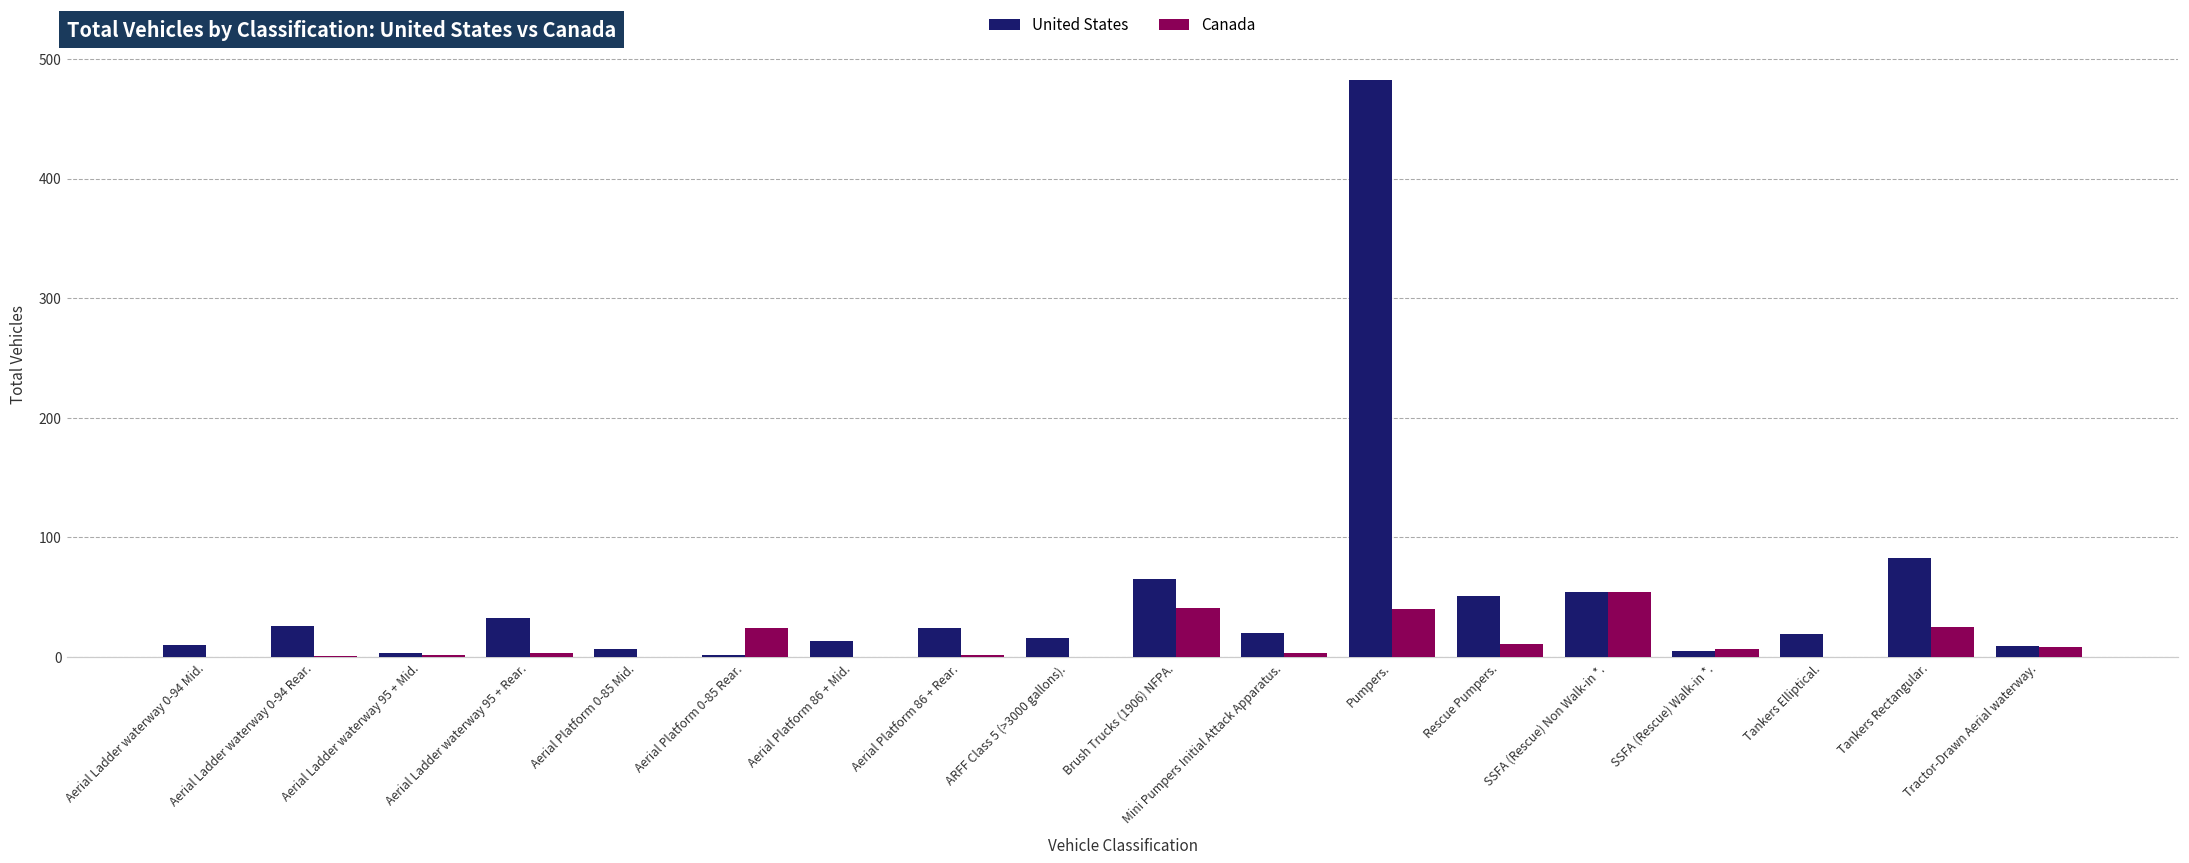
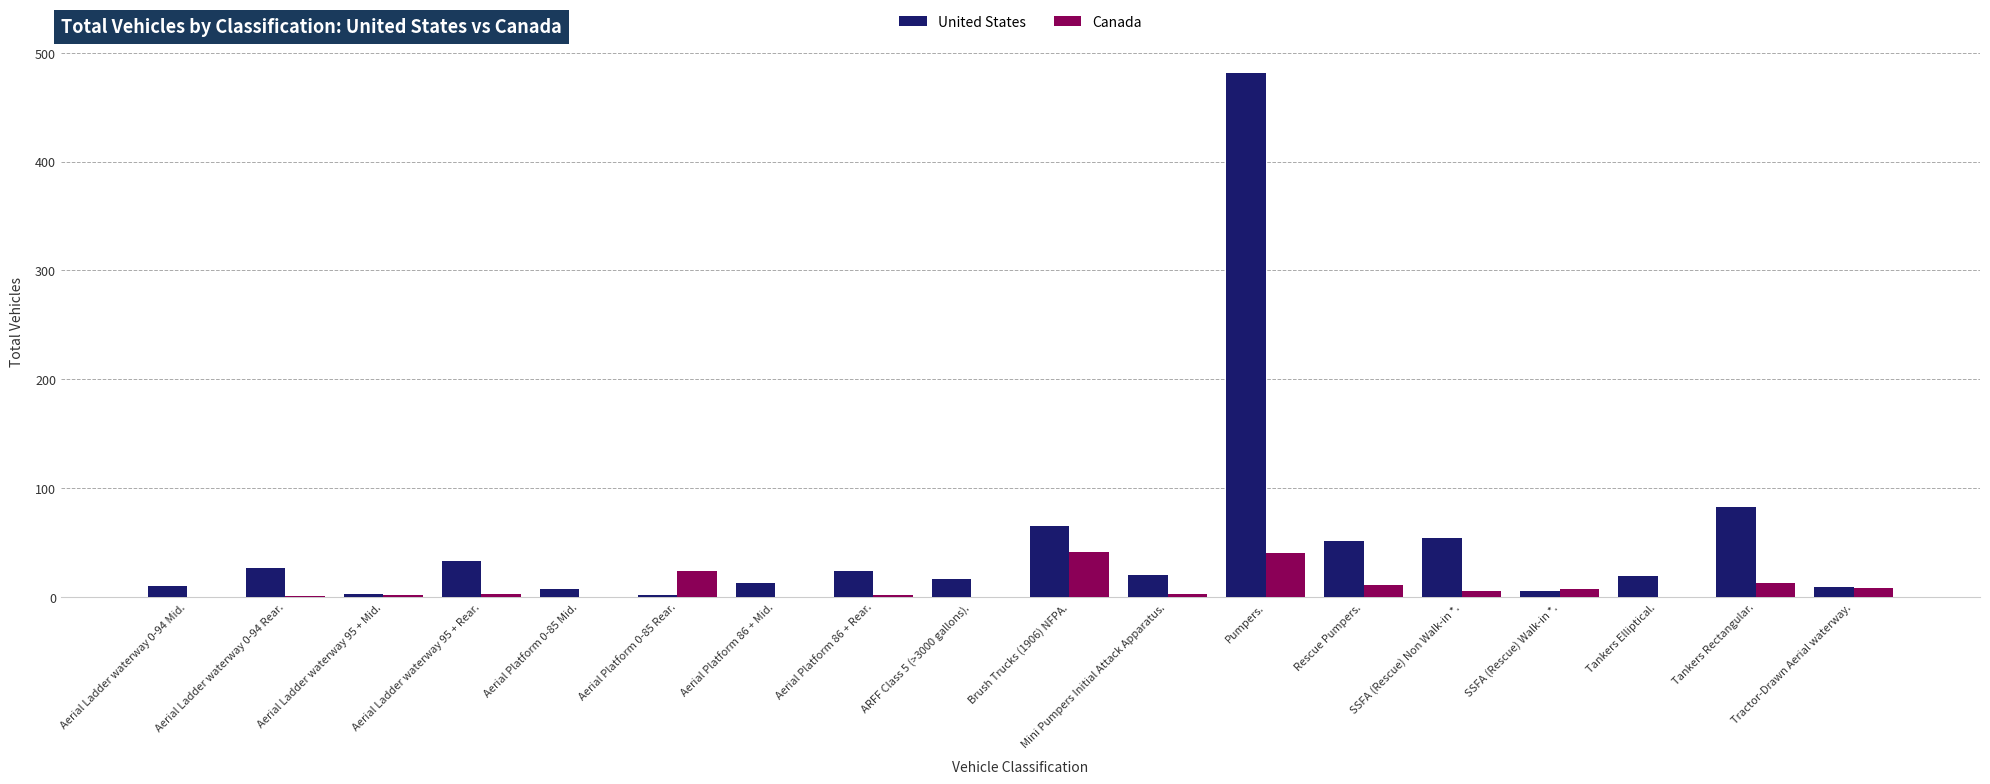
  {
    "United States": {
      "Aerial Ladder waterway 0-94 Mid.": 10,
      "Aerial Ladder waterway 0-94 Rear.": 26,
      "Aerial Ladder waterway 95 + Mid.": 3,
      "Aerial Ladder waterway 95 + Rear.": 33,
      "Aerial Platform 0-85 Mid.": 7,
      "Aerial Platform 86 + Mid.": 13,
      "Aerial Platform 86 + Rear.": 24,
      "ARFF Class 5 (>3000 gallons).": 16,
      "Brush Trucks (1906) NFPA.": 65,
      "Mini Pumpers Initial Attack Apparatus.": 20,
      "Pumpers.": 482,
      "Rescue Pumpers.": 51,
      "SSFA (Rescue) Non Walk-in *.": 54,
      "SSFA (Rescue) Walk-in *.": 5,
      "Tankers Elliptical.": 19,
      "Tankers Rectangular.": 83,
      "Tractor-Drawn Aerial waterway.": 9
    },
    "Canada": {
      "Aerial Ladder waterway 0-94 Mid.": 0,
      "Aerial Ladder waterway 95 + Rear.": 3,
      "Aerial Platform 0-85 Mid.": 0,
      "Aerial Platform 0-85 Rear.": 24,
      "Aerial Platform 86 + Mid.": 0,
      "ARFF Class 5 (>3000 gallons).": 0,
      "Brush Trucks (1906) NFPA.": 41,
      "Mini Pumpers Initial Attack Apparatus.": 3,
      "Pumpers.": 40,
      "Rescue Pumpers.": 11,
-     "SSFA (Rescue) Non Walk-in *.": 54,
+     "SSFA (Rescue) Non Walk-in *.": 5,
      "SSFA (Rescue) Walk-in *.": 7,
      "Tankers Elliptical.": 0,
-     "Tankers Rectangular.": 25,
+     "Tankers Rectangular.": 13,
      "Tractor-Drawn Aerial waterway.": 8
    }
  }
